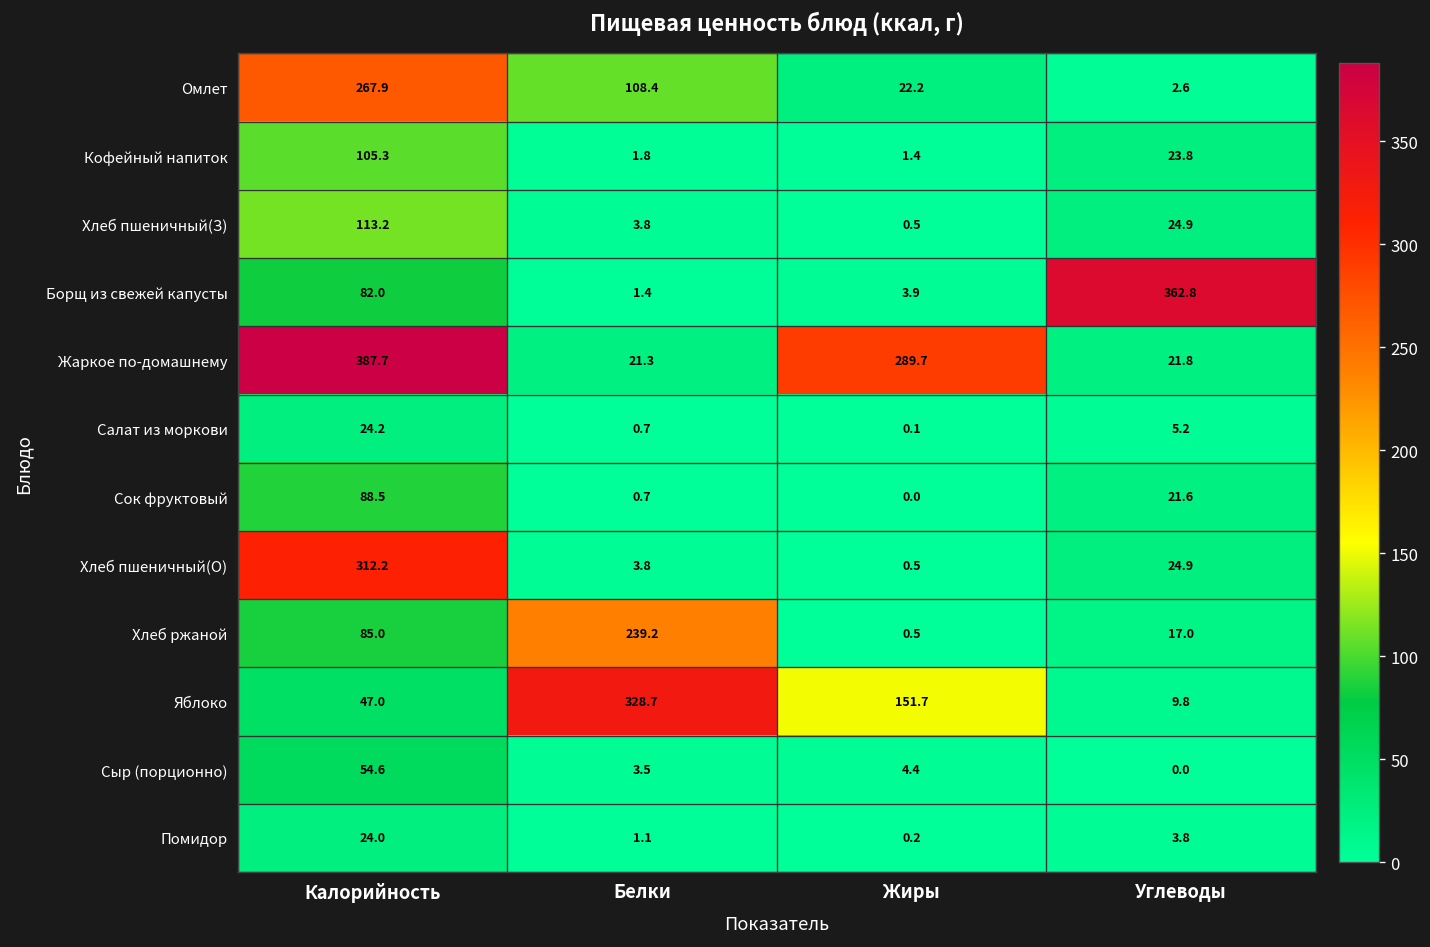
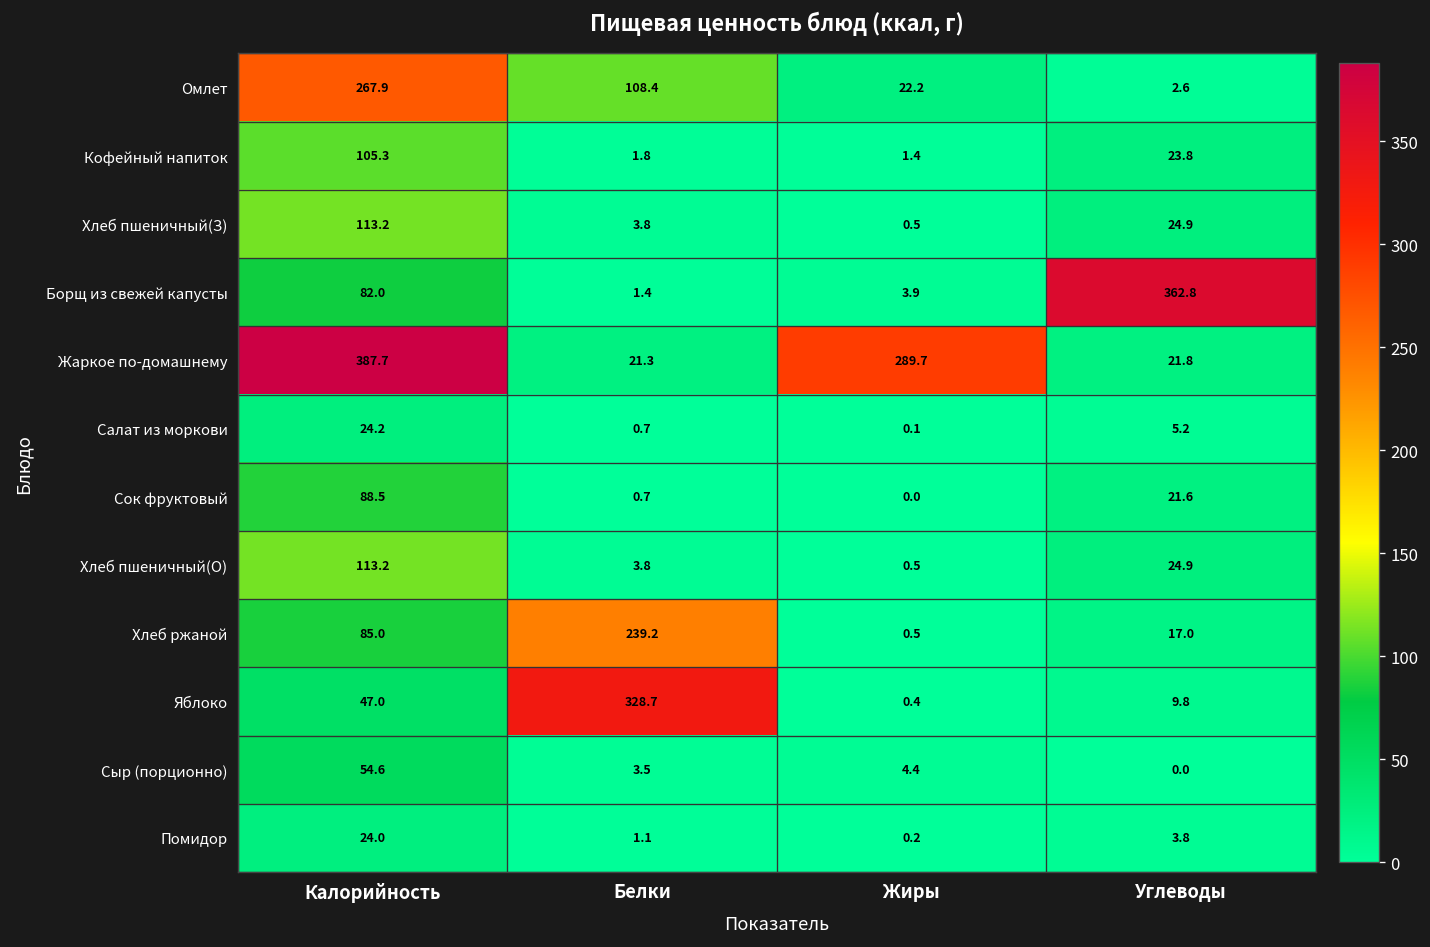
  {
    "Омлет": {
      "Калорийность": 267.9,
      "Белки": 108.4,
      "Жиры": 22.2,
      "Углеводы": 2.6
    },
    "Кофейный напиток": {
      "Калорийность": 105.3,
      "Белки": 1.8,
      "Жиры": 1.4,
      "Углеводы": 23.8
    },
    "Хлеб пшеничный(З)": {
      "Калорийность": 113.2,
      "Белки": 3.8,
      "Жиры": 0.5,
      "Углеводы": 24.9
    },
    "Борщ из свежей капусты": {
      "Калорийность": 82.0,
      "Белки": 1.4,
      "Жиры": 3.9,
      "Углеводы": 362.8
    },
    "Жаркое по-домашнему": {
      "Калорийность": 387.7,
      "Белки": 21.3,
      "Жиры": 289.7,
      "Углеводы": 21.8
    },
    "Салат из моркови": {
      "Калорийность": 24.2,
      "Белки": 0.7,
      "Жиры": 0.1,
      "Углеводы": 5.2
    },
    "Сок фруктовый": {
      "Калорийность": 88.5,
      "Белки": 0.7,
      "Жиры": 0.0,
      "Углеводы": 21.6
    },
    "Хлеб пшеничный(О)": {
-     "Калорийность": 312.2,
+     "Калорийность": 113.2,
      "Белки": 3.8,
      "Жиры": 0.5,
      "Углеводы": 24.9
    },
    "Хлеб ржаной": {
      "Калорийность": 85.0,
      "Белки": 239.2,
      "Жиры": 0.5,
      "Углеводы": 17.0
    },
    "Яблоко": {
      "Калорийность": 47.0,
      "Белки": 328.7,
-     "Жиры": 151.7,
+     "Жиры": 0.4,
      "Углеводы": 9.8
    },
    "Сыр (порционно)": {
      "Калорийность": 54.6,
      "Белки": 3.5,
      "Жиры": 4.4,
      "Углеводы": 0.0
    },
    "Помидор": {
      "Калорийность": 24.0,
      "Белки": 1.1,
      "Жиры": 0.2,
      "Углеводы": 3.8
    }
  }
